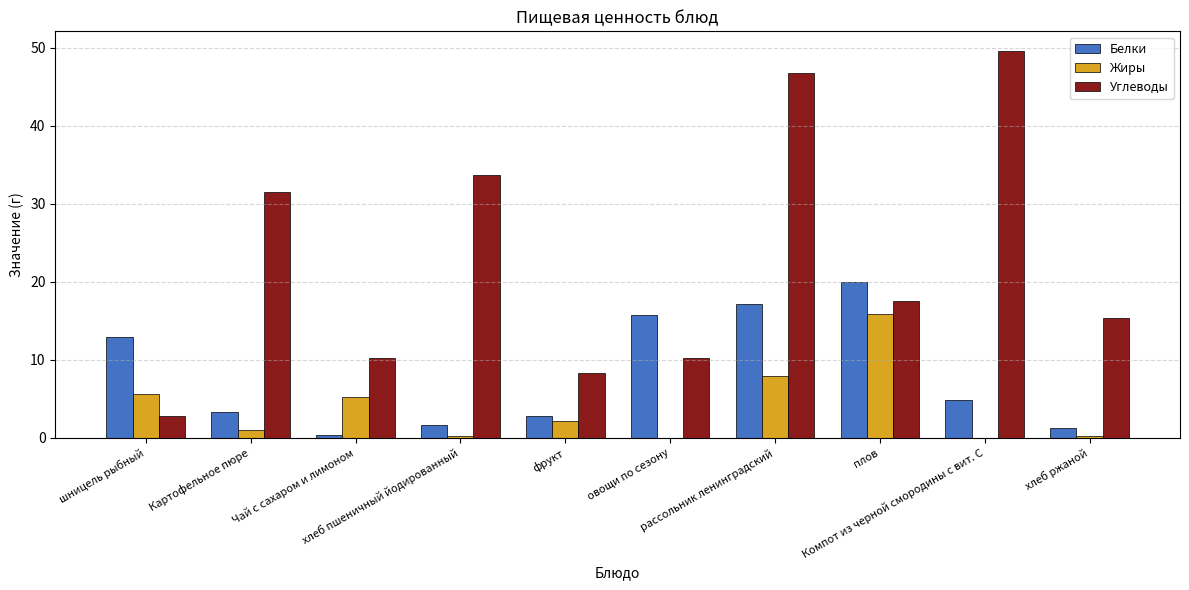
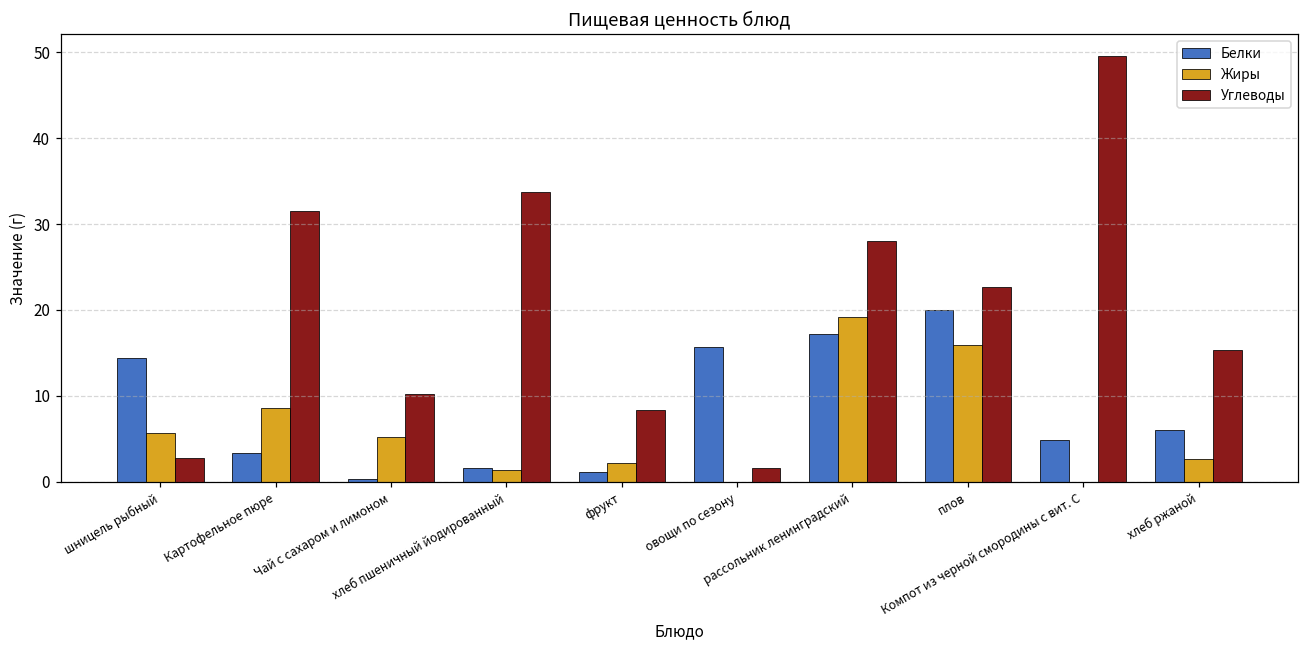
  {
    "Белки": {
-     "шницель рыбный": 13,
+     "шницель рыбный": 14,
      "Картофельное пюре": 3,
      "хлеб пшеничный йодированный": 2,
-     "фрукт": 3,
+     "фрукт": 1,
      "овощи по сезону": 16,
      "рассольник ленинградский": 17,
      "плов": 20,
      "Компот из черной смородины с вит. С": 5,
-     "хлеб ржаной": 1
+     "хлеб ржаной": 6
    },
    "Жиры": {
      "шницель рыбный": 6,
-     "Картофельное пюре": 1,
+     "Картофельное пюре": 9,
      "Чай с сахаром и лимоном": 5,
-     "хлеб пшеничный йодированный": 0,
+     "хлеб пшеничный йодированный": 1,
      "фрукт": 2,
      "овощи по сезону": 0,
-     "рассольник ленинградский": 8,
+     "рассольник ленинградский": 19,
      "плов": 16,
      "Компот из черной смородины с вит. С": 0,
-     "хлеб ржаной": 0
+     "хлеб ржаной": 3
    },
    "Углеводы": {
      "шницель рыбный": 3,
      "Картофельное пюре": 32,
      "Чай с сахаром и лимоном": 10,
      "хлеб пшеничный йодированный": 34,
      "фрукт": 8,
-     "овощи по сезону": 10,
-     "рассольник ленинградский": 47,
-     "плов": 18,
+     "овощи по сезону": 2,
+     "рассольник ленинградский": 28,
+     "плов": 23,
      "Компот из черной смородины с вит. С": 50,
      "хлеб ржаной": 15
    }
  }
